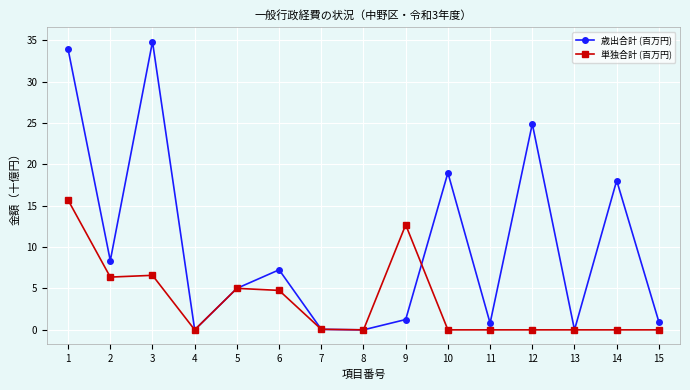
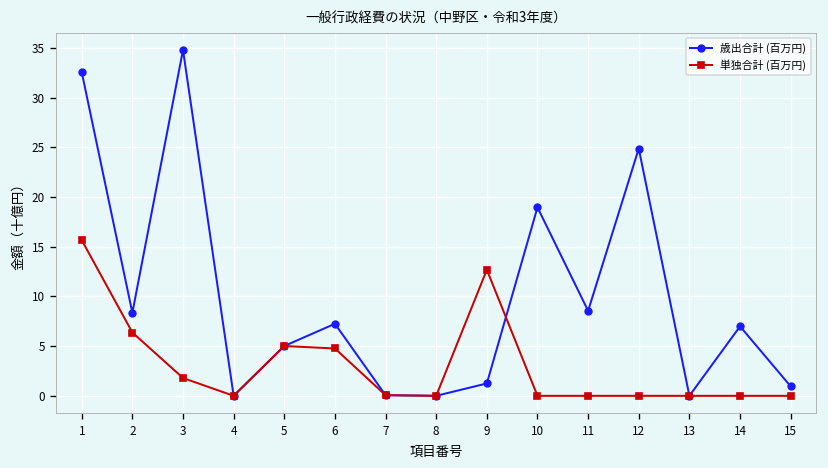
  {
    "歳出合計 (百万円)": {
-     "1": 34,
+     "1": 33,
      "2": 8,
      "3": 35,
      "6": 7,
      "9": 1,
      "10": 19,
-     "11": 1,
+     "11": 9,
      "12": 25,
-     "14": 18,
+     "14": 7,
      "15": 1
    },
    "単独合計 (百万円)": {
      "1": 16,
      "2": 6,
-     "3": 7,
+     "3": 2,
      "6": 5,
      "9": 13,
      "10": 0,
      "11": 0,
      "12": 0,
      "14": 0,
      "15": 0
    }
  }
